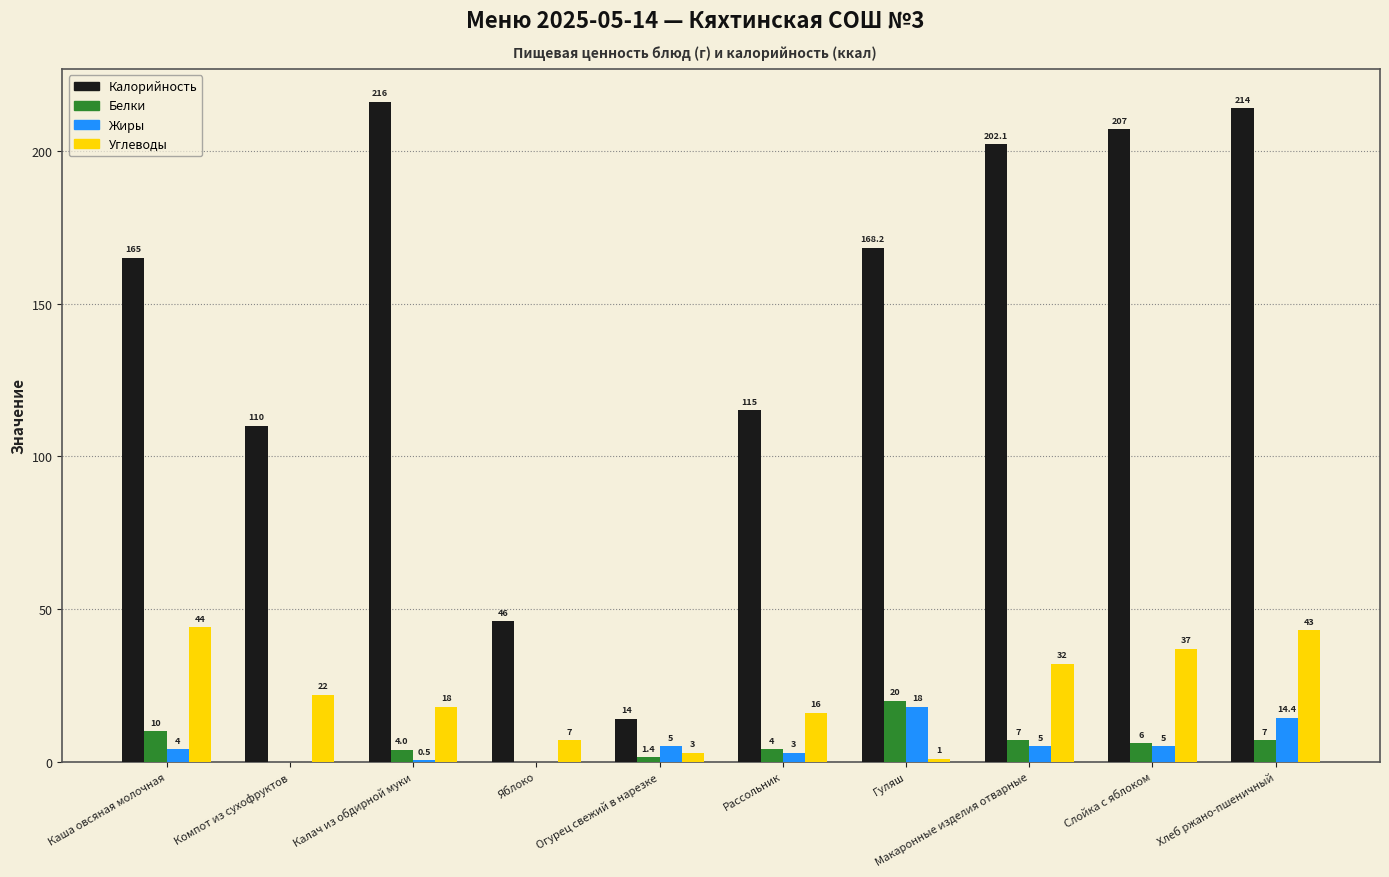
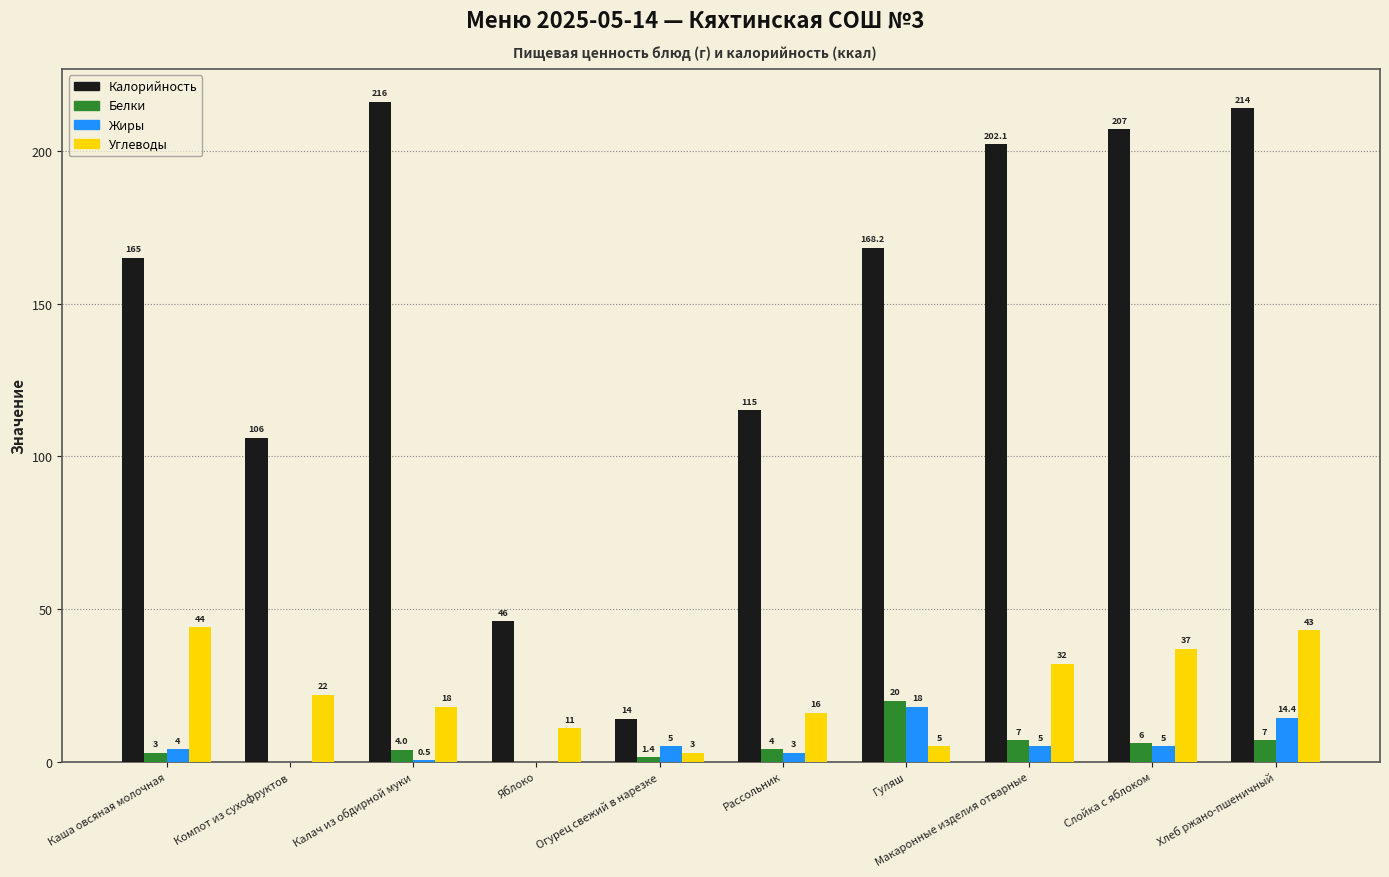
  {
    "Калорийность": {
      "Каша овсяная молочная": 165,
-     "Компот из сухофруктов": 110,
+     "Компот из сухофруктов": 106,
      "Калач из обдирной муки": 216,
      "Яблоко": 46,
      "Огурец свежий в нарезке": 14,
      "Рассольник": 115,
      "Гуляш": 168.2,
      "Макаронные изделия отварные": 202.1,
      "Слойка с яблоком": 207,
      "Хлеб ржано-пшеничный": 214
    },
    "Белки": {
-     "Каша овсяная молочная": 10,
+     "Каша овсяная молочная": 3,
      "Калач из обдирной муки": 4.0,
      "Огурец свежий в нарезке": 1.4,
      "Рассольник": 4,
      "Гуляш": 20,
      "Макаронные изделия отварные": 7,
      "Слойка с яблоком": 6,
      "Хлеб ржано-пшеничный": 7
    },
    "Жиры": {
      "Каша овсяная молочная": 4,
      "Калач из обдирной муки": 0.5,
      "Огурец свежий в нарезке": 5,
      "Рассольник": 3,
      "Гуляш": 18,
      "Макаронные изделия отварные": 5,
      "Слойка с яблоком": 5,
      "Хлеб ржано-пшеничный": 14.4
    },
    "Углеводы": {
      "Каша овсяная молочная": 44,
      "Компот из сухофруктов": 22,
      "Калач из обдирной муки": 18,
-     "Яблоко": 7,
+     "Яблоко": 11,
      "Огурец свежий в нарезке": 3,
      "Рассольник": 16,
-     "Гуляш": 1,
+     "Гуляш": 5,
      "Макаронные изделия отварные": 32,
      "Слойка с яблоком": 37,
      "Хлеб ржано-пшеничный": 43
    }
  }
